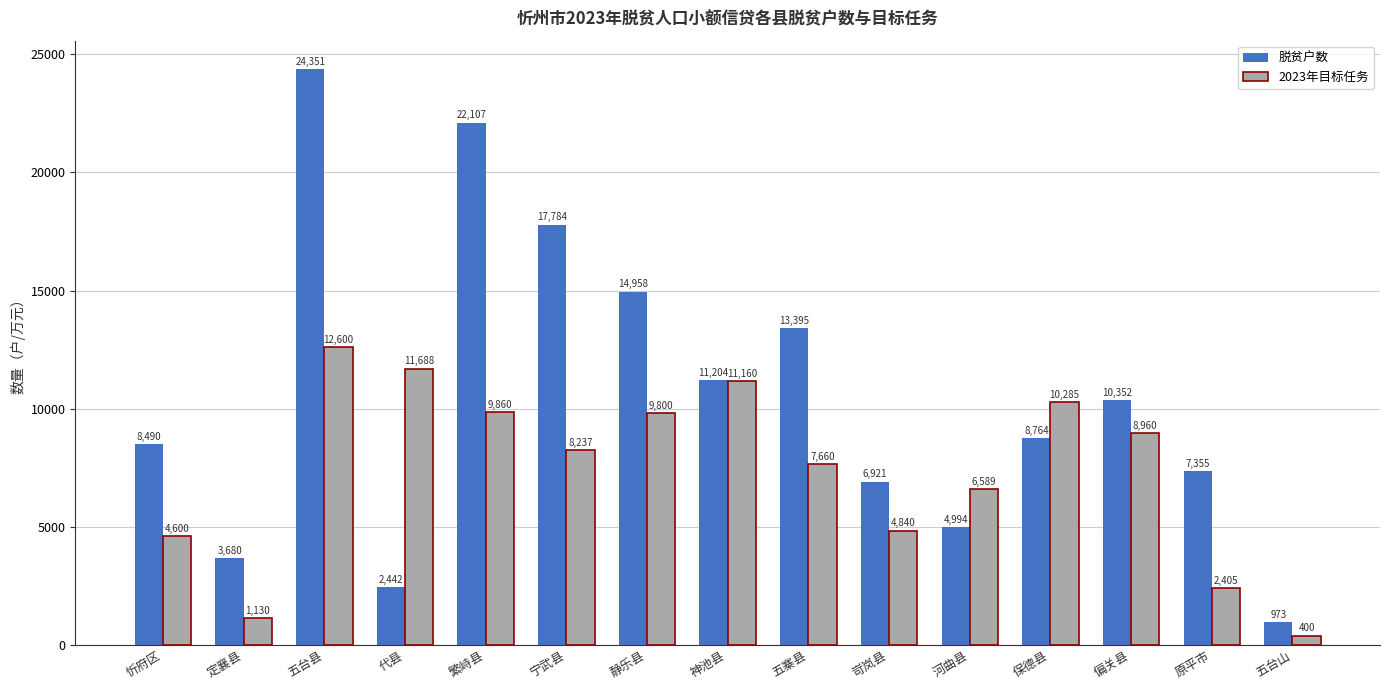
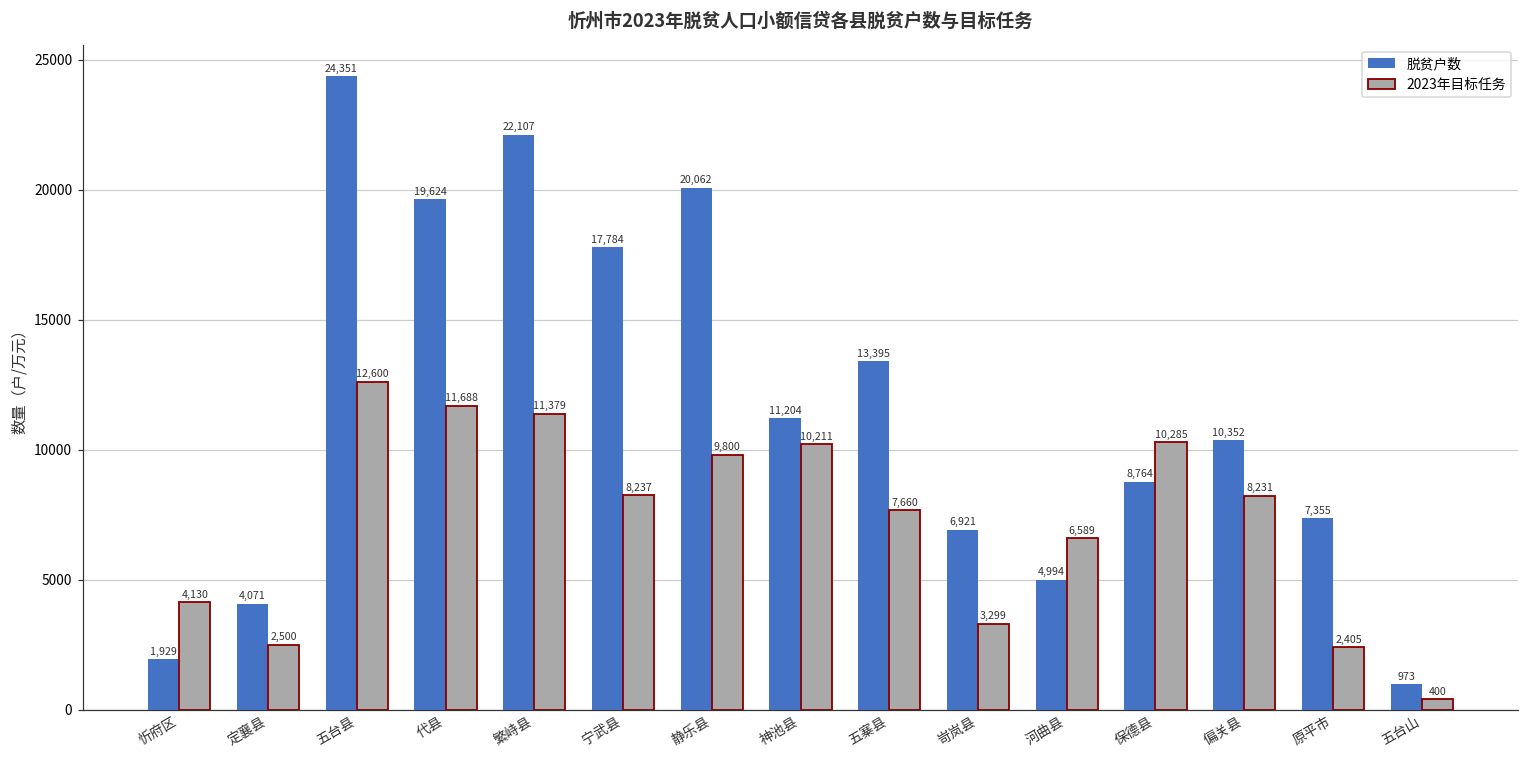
  {
    "脱贫户数": {
-     "忻府区": "8,490",
-     "定襄县": "3,680",
+     "忻府区": "1,929",
+     "定襄县": "4,071",
      "五台县": "24,351",
-     "代县": "2,442",
+     "代县": "19,624",
      "繁峙县": "22,107",
      "宁武县": "17,784",
-     "静乐县": "14,958",
+     "静乐县": "20,062",
      "神池县": "11,204",
      "五寨县": "13,395",
      "岢岚县": "6,921",
      "河曲县": "4,994",
      "保德县": "8,764",
      "偏关县": "10,352",
      "原平市": "7,355",
      "五台山": "973"
    },
    "2023年目标任务": {
-     "忻府区": "4,600",
-     "定襄县": "1,130",
+     "忻府区": "4,130",
+     "定襄县": "2,500",
      "五台县": "12,600",
      "代县": "11,688",
-     "繁峙县": "9,860",
+     "繁峙县": "11,379",
      "宁武县": "8,237",
      "静乐县": "9,800",
-     "神池县": "11,160",
+     "神池县": "10,211",
      "五寨县": "7,660",
-     "岢岚县": "4,840",
+     "岢岚县": "3,299",
      "河曲县": "6,589",
      "保德县": "10,285",
-     "偏关县": "8,960",
+     "偏关县": "8,231",
      "原平市": "2,405",
      "五台山": "400"
    }
  }
